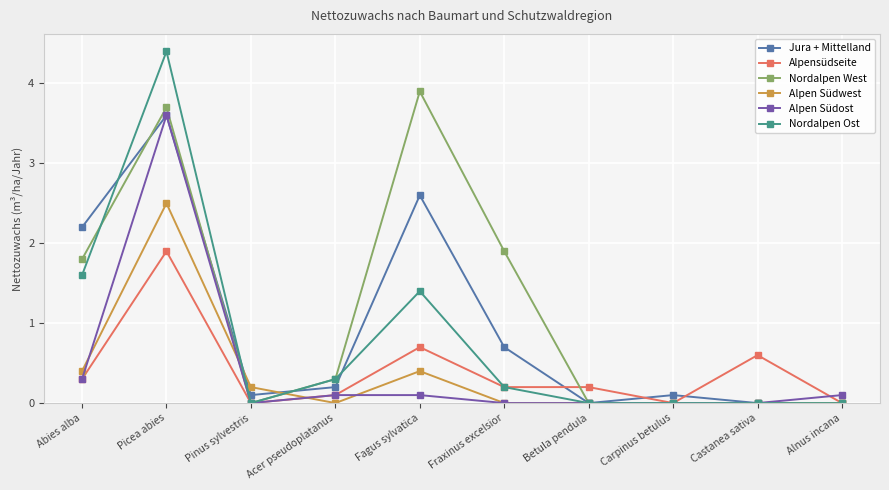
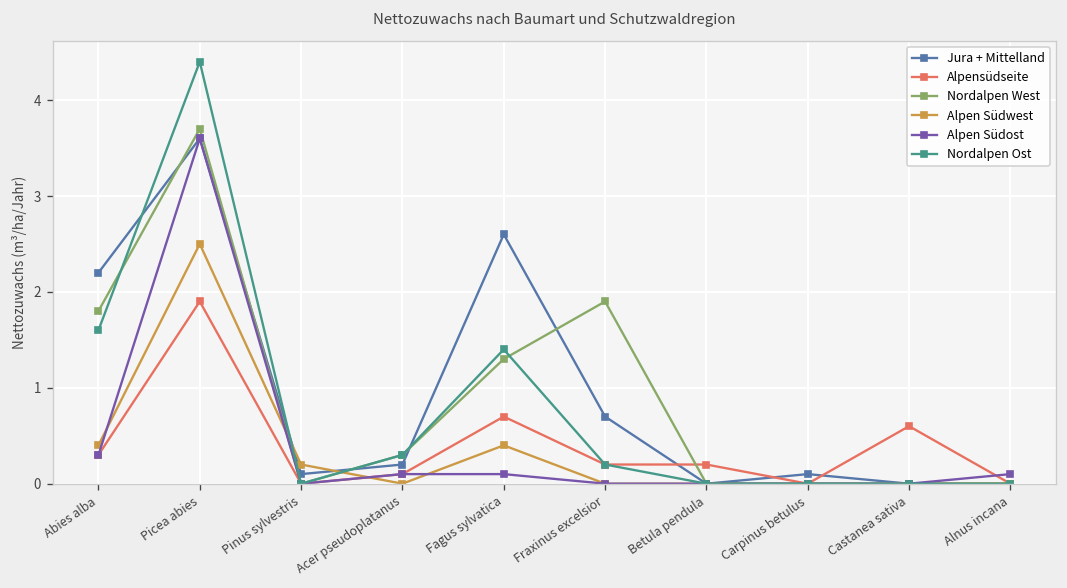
  {
    "Nordalpen West": {
      "Abies alba": 1.8,
      "Picea abies": 3.7,
-     "Fagus sylvatica": 3.9,
+     "Fagus sylvatica": 1.3,
      "Fraxinus excelsior": 1.9
    }
  }
